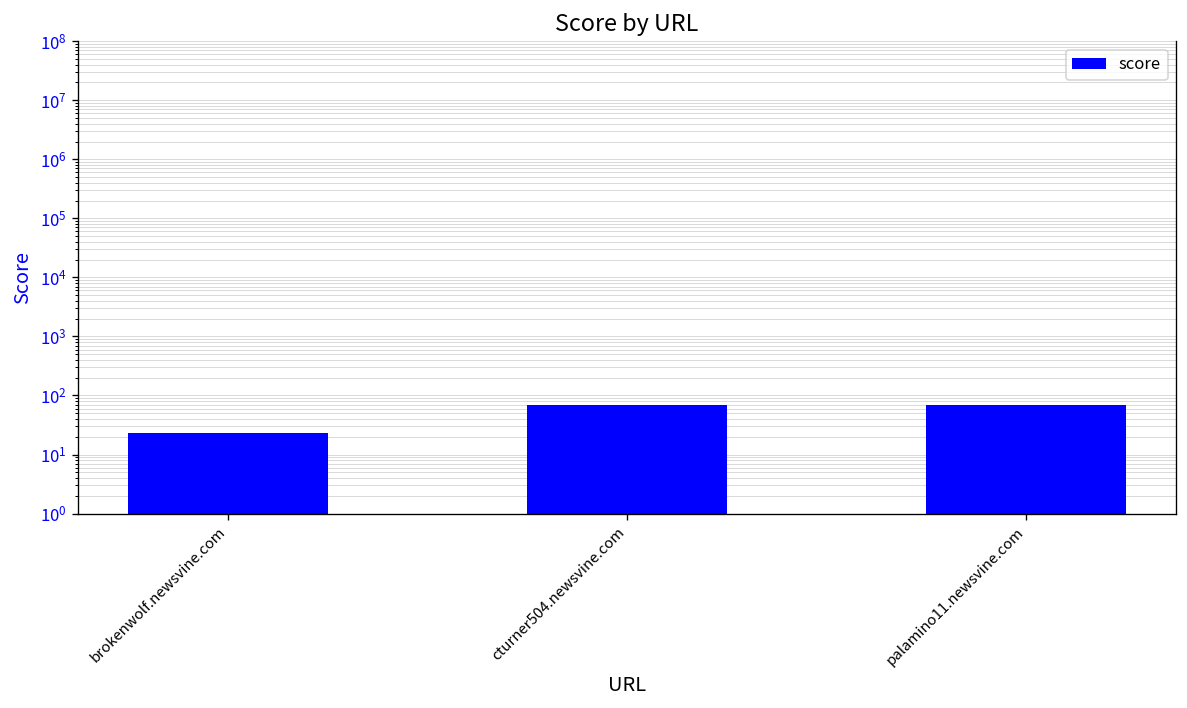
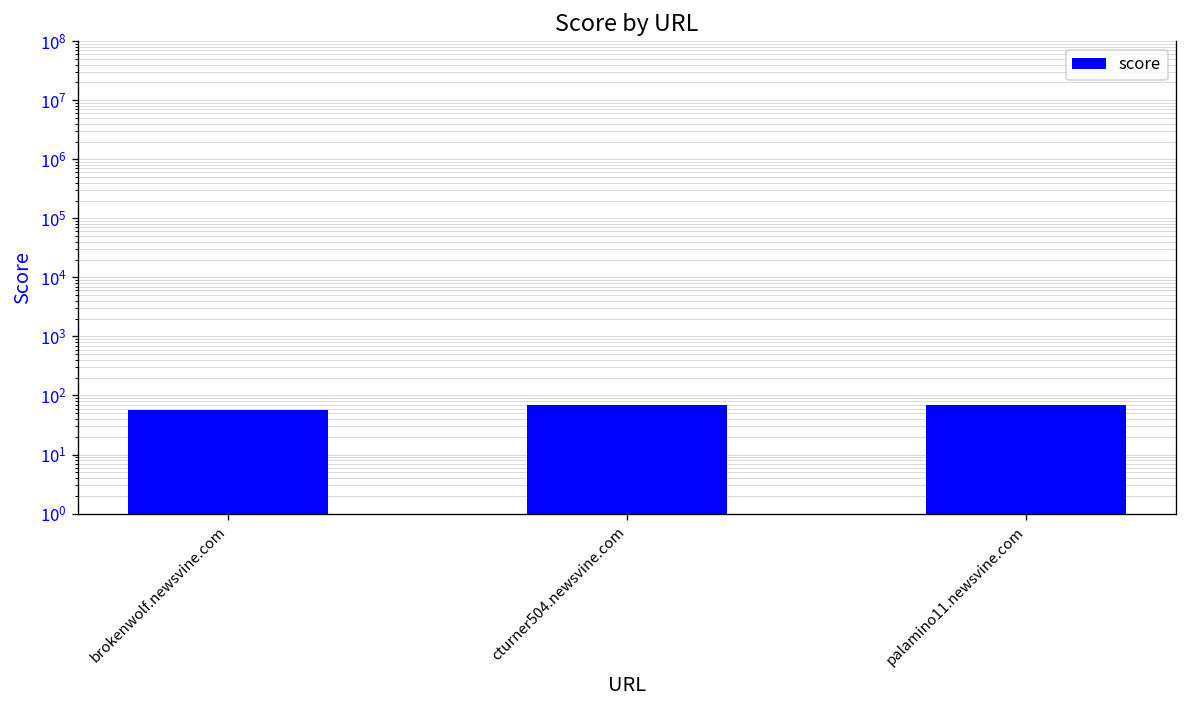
  {
-   "brokenwolf.newsvine.com": 20,
+   "brokenwolf.newsvine.com": 60,
    "cturner504.newsvine.com": 70,
    "palamino11.newsvine.com": 70
  }
